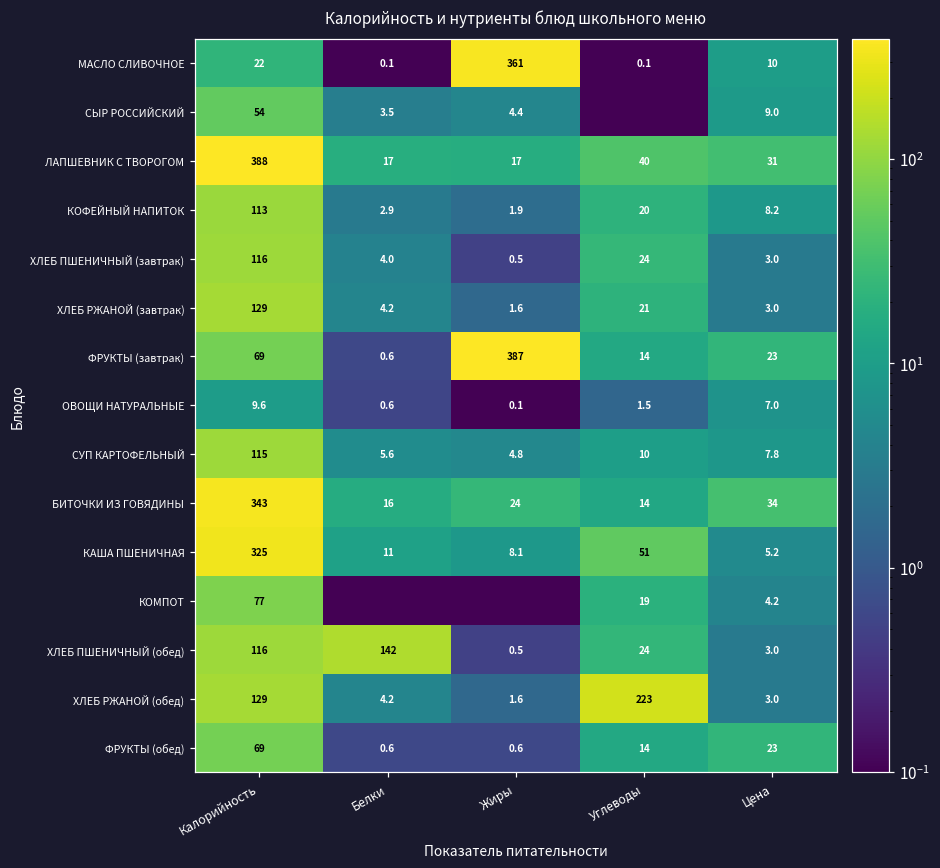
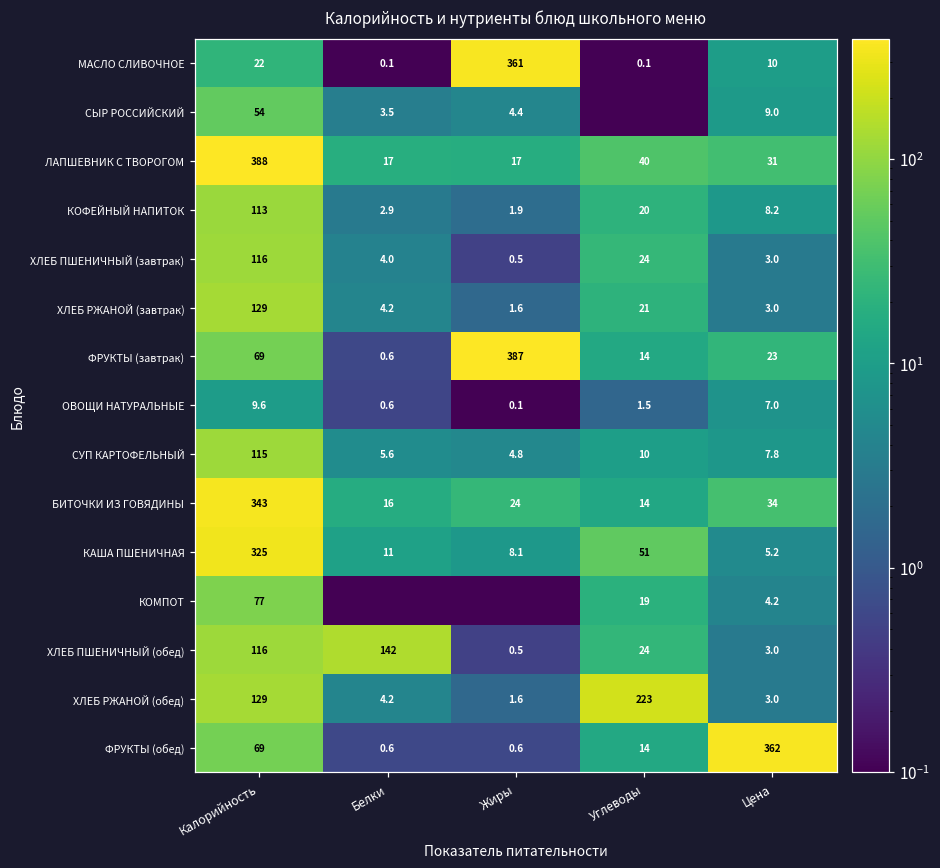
  {
    "МАСЛО СЛИВОЧНОЕ": {
      "Калорийность": 22,
      "Белки": 0.1,
      "Жиры": 361,
      "Углеводы": 0.1,
      "Цена": 10
    },
    "СЫР РОССИЙСКИЙ": {
      "Калорийность": 54,
      "Белки": 3.5,
      "Жиры": 4.4,
      "Цена": 9.0
    },
    "ЛАПШЕВНИК С ТВОРОГОМ": {
      "Калорийность": 388,
      "Белки": 17,
      "Жиры": 17,
      "Углеводы": 40,
      "Цена": 31
    },
    "КОФЕЙНЫЙ НАПИТОК": {
      "Калорийность": 113,
      "Белки": 2.9,
      "Жиры": 1.9,
      "Углеводы": 20,
      "Цена": 8.2
    },
    "ХЛЕБ ПШЕНИЧНЫЙ (завтрак)": {
      "Калорийность": 116,
      "Белки": 4.0,
      "Жиры": 0.5,
      "Углеводы": 24,
      "Цена": 3.0
    },
    "ХЛЕБ РЖАНОЙ (завтрак)": {
      "Калорийность": 129,
      "Белки": 4.2,
      "Жиры": 1.6,
      "Углеводы": 21,
      "Цена": 3.0
    },
    "ФРУКТЫ (завтрак)": {
      "Калорийность": 69,
      "Белки": 0.6,
      "Жиры": 387,
      "Углеводы": 14,
      "Цена": 23
    },
    "ОВОЩИ НАТУРАЛЬНЫЕ": {
      "Калорийность": 9.6,
      "Белки": 0.6,
      "Жиры": 0.1,
      "Углеводы": 1.5,
      "Цена": 7.0
    },
    "СУП КАРТОФЕЛЬНЫЙ": {
      "Калорийность": 115,
      "Белки": 5.6,
      "Жиры": 4.8,
      "Углеводы": 10,
      "Цена": 7.8
    },
    "БИТОЧКИ ИЗ ГОВЯДИНЫ": {
      "Калорийность": 343,
      "Белки": 16,
      "Жиры": 24,
      "Углеводы": 14,
      "Цена": 34
    },
    "КАША ПШЕНИЧНАЯ": {
      "Калорийность": 325,
      "Белки": 11,
      "Жиры": 8.1,
      "Углеводы": 51,
      "Цена": 5.2
    },
    "КОМПОТ": {
      "Калорийность": 77,
      "Углеводы": 19,
      "Цена": 4.2
    },
    "ХЛЕБ ПШЕНИЧНЫЙ (обед)": {
      "Калорийность": 116,
      "Белки": 142,
      "Жиры": 0.5,
      "Углеводы": 24,
      "Цена": 3.0
    },
    "ХЛЕБ РЖАНОЙ (обед)": {
      "Калорийность": 129,
      "Белки": 4.2,
      "Жиры": 1.6,
      "Углеводы": 223,
      "Цена": 3.0
    },
    "ФРУКТЫ (обед)": {
      "Калорийность": 69,
      "Белки": 0.6,
      "Жиры": 0.6,
      "Углеводы": 14,
-     "Цена": 23
+     "Цена": 362
    }
  }
